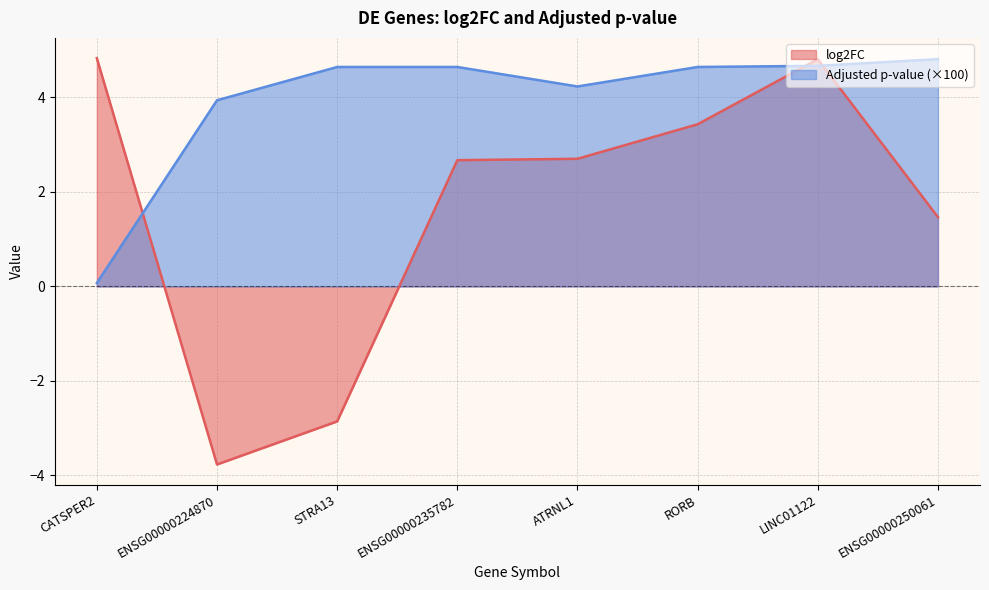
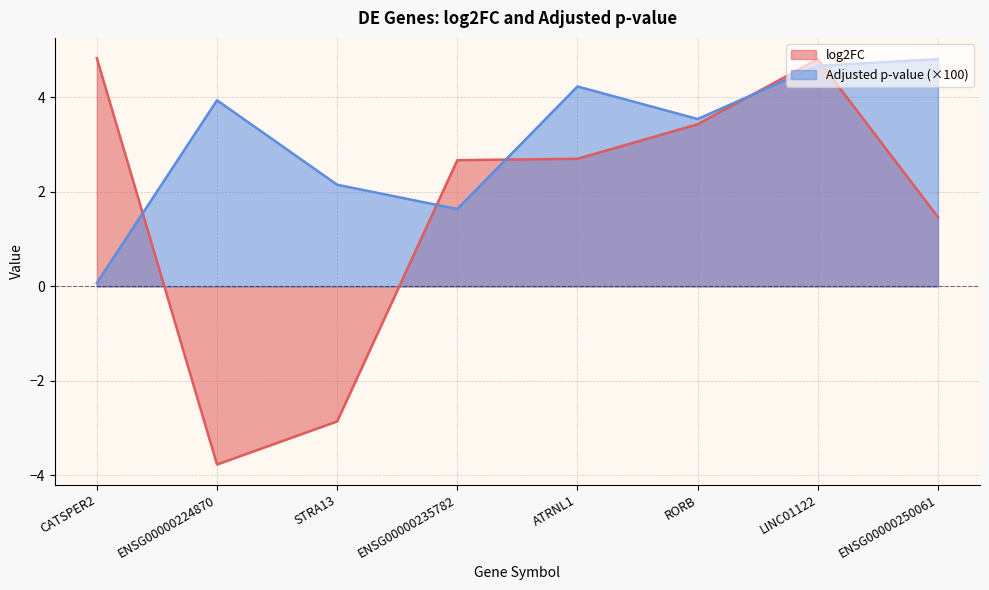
  {
    "Adjusted p-value (×100)": {
      "CATSPER2": 0.1,
      "ENSG00000224870": 3.9,
-     "STRA13": 4.6,
-     "ENSG00000235782": 4.6,
+     "STRA13": 2.2,
+     "ENSG00000235782": 1.6,
      "ATRNL1": 4.2,
-     "RORB": 4.6
+     "RORB": 3.5
    }
  }
